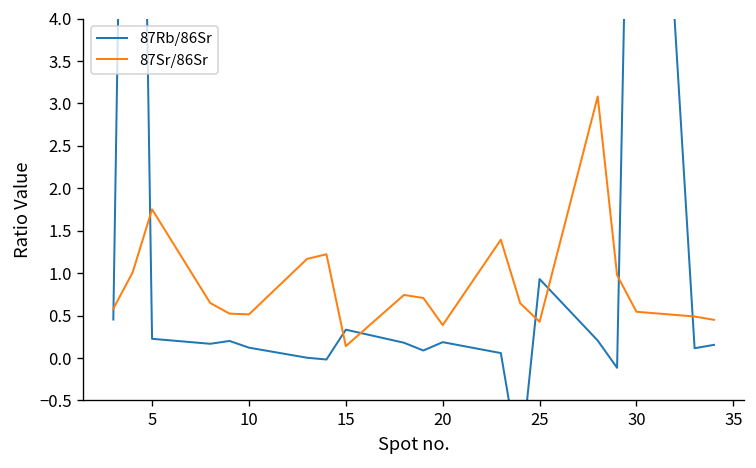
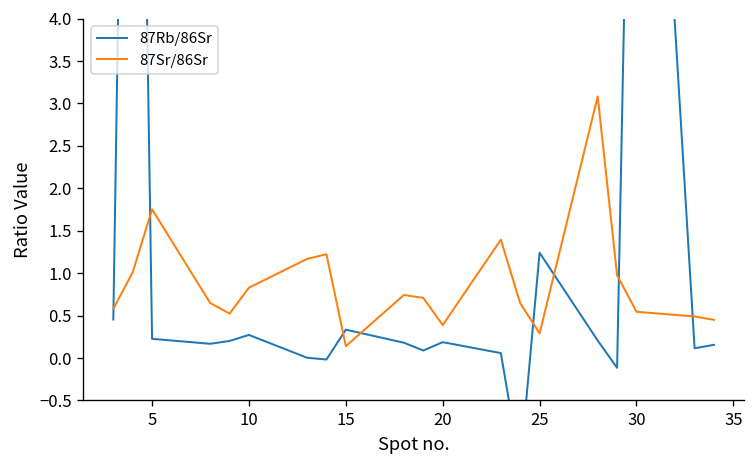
  {
    "87Rb/86Sr": {
      "5": 0.2,
-     "10": 0.1,
+     "10": 0.3,
      "15": 0.3,
      "20": 0.2,
-     "25": 0.9
+     "25": 1.2
    },
    "87Sr/86Sr": {
      "5": 1.8,
-     "10": 0.5,
+     "10": 0.8,
      "15": 0.1,
      "20": 0.4,
-     "25": 0.4,
+     "25": 0.3,
      "30": 0.5
    }
  }
